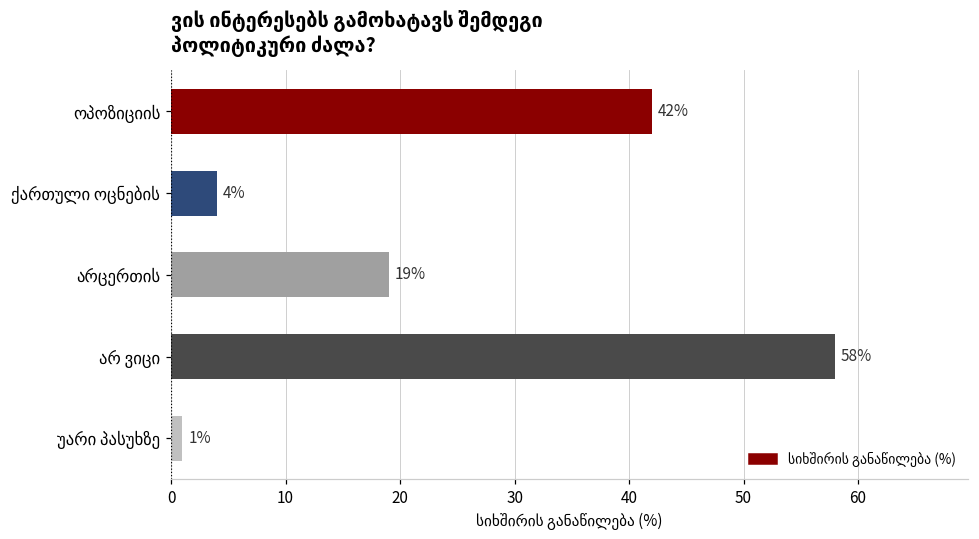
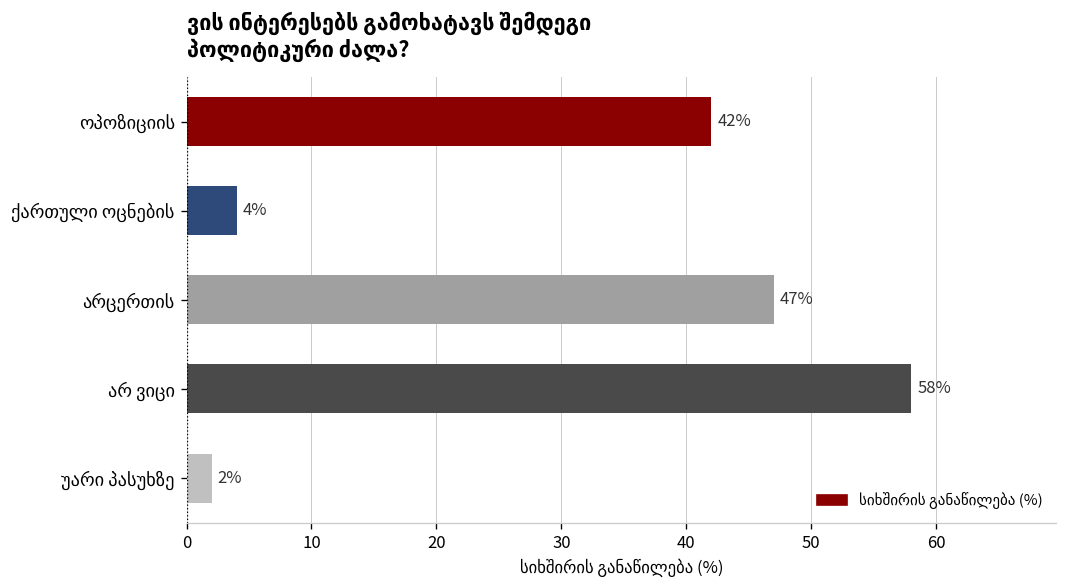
  {
    "ოპოზიციის": "42%",
    "ქართული ოცნების": "4%",
-   "არცერთის": "19%",
+   "არცერთის": "47%",
    "არ ვიცი": "58%",
-   "უარი პასუხზე": "1%"
+   "უარი პასუხზე": "2%"
  }
